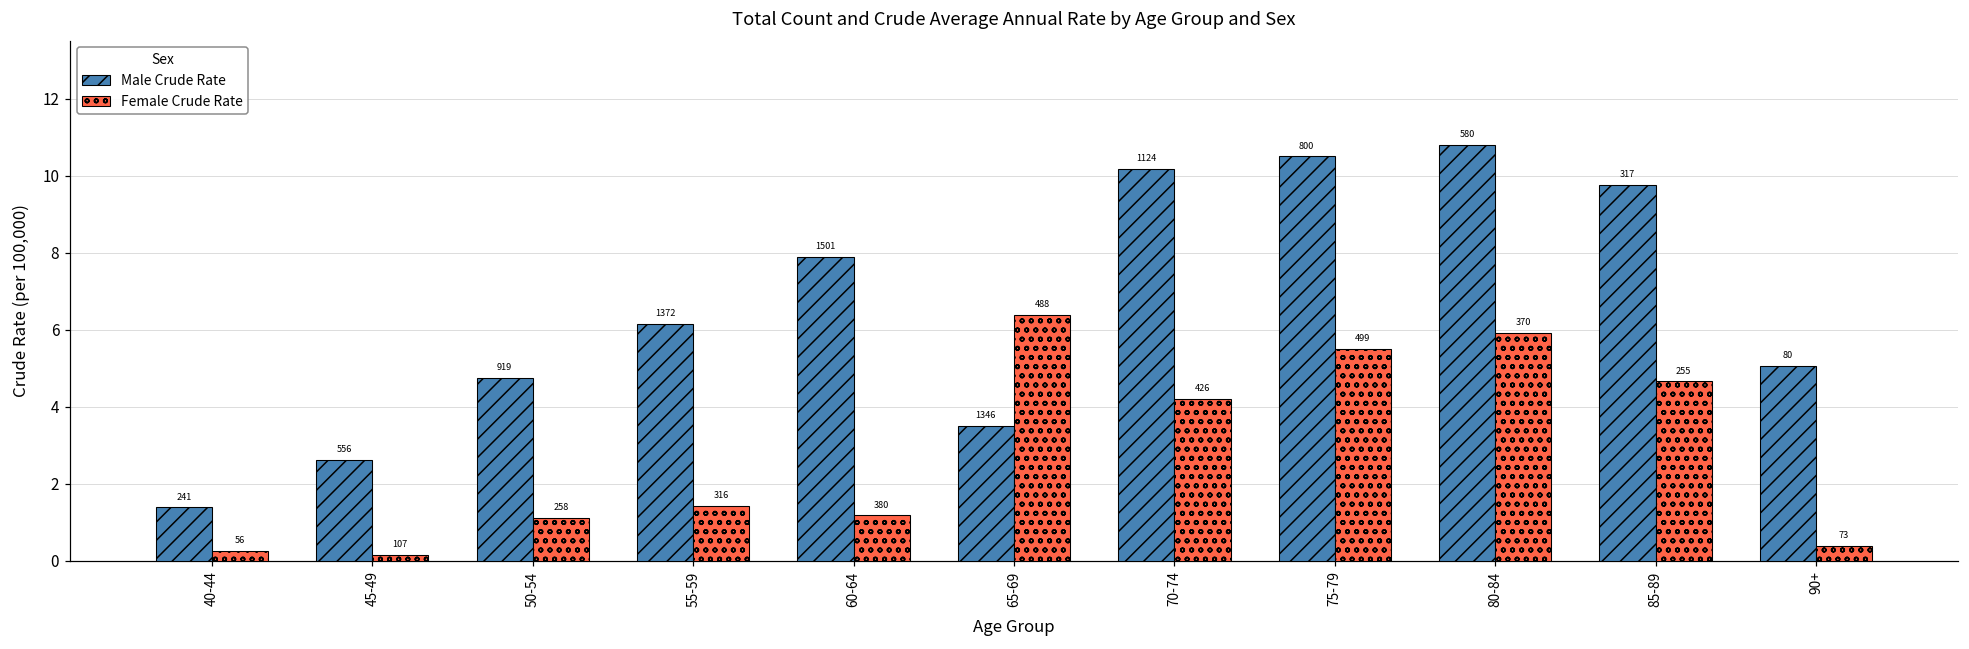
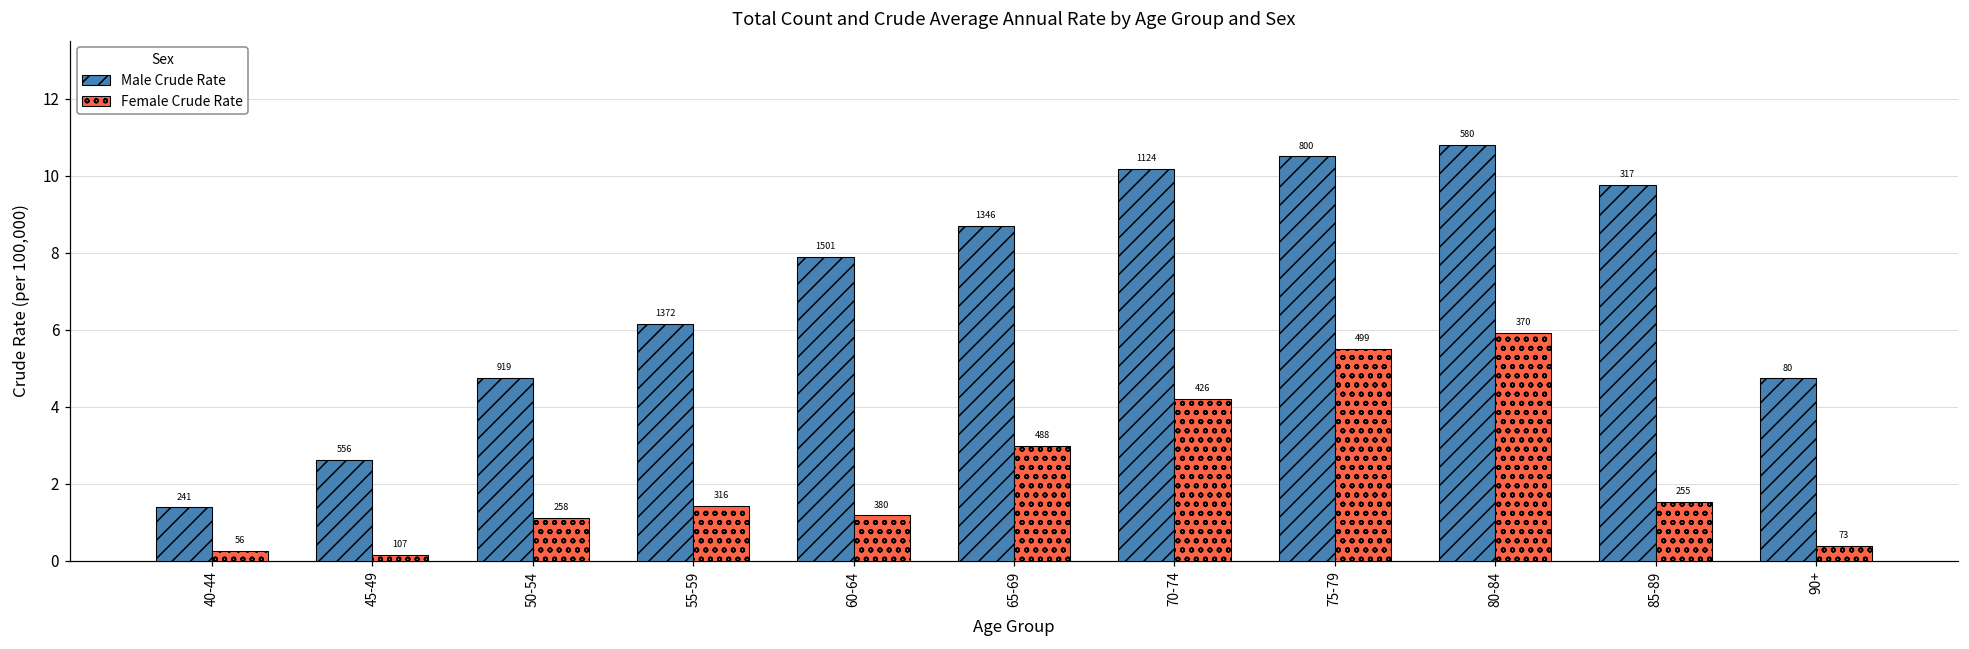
  {
    "Male Crude Rate": {
-     "65-69": 3.5,
-     "90+": 5.1
+     "65-69": 8.7,
+     "90+": 4.7
    },
    "Female Crude Rate": {
-     "65-69": 6.4,
-     "85-89": 4.7
+     "65-69": 3.0,
+     "85-89": 1.5
    }
  }
